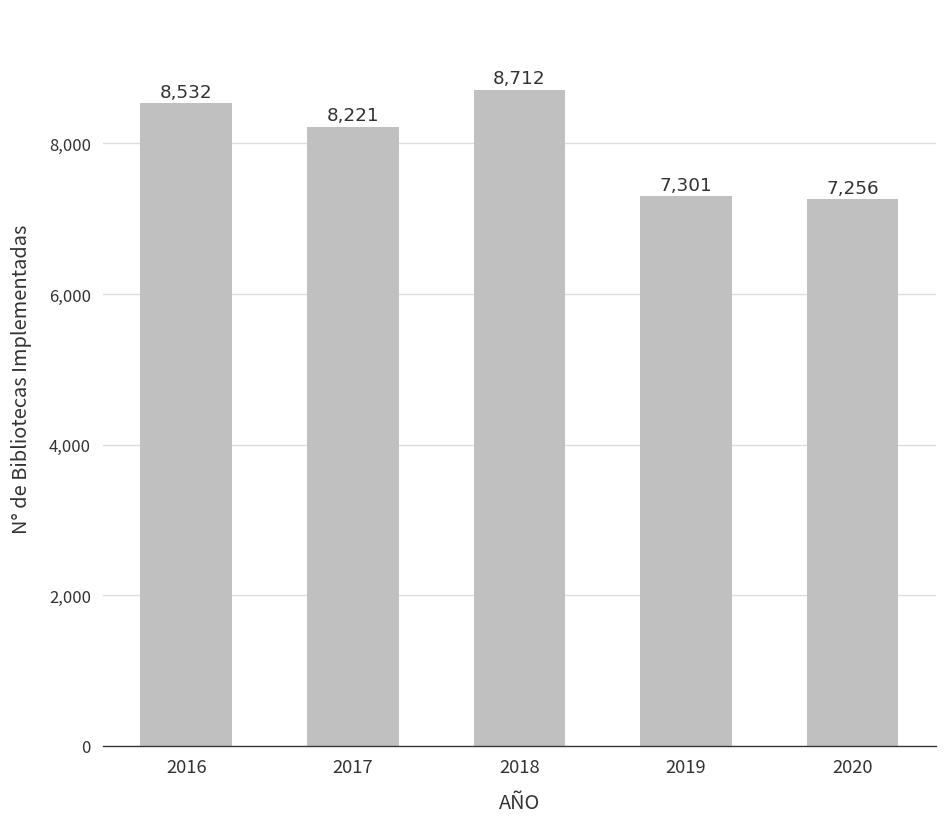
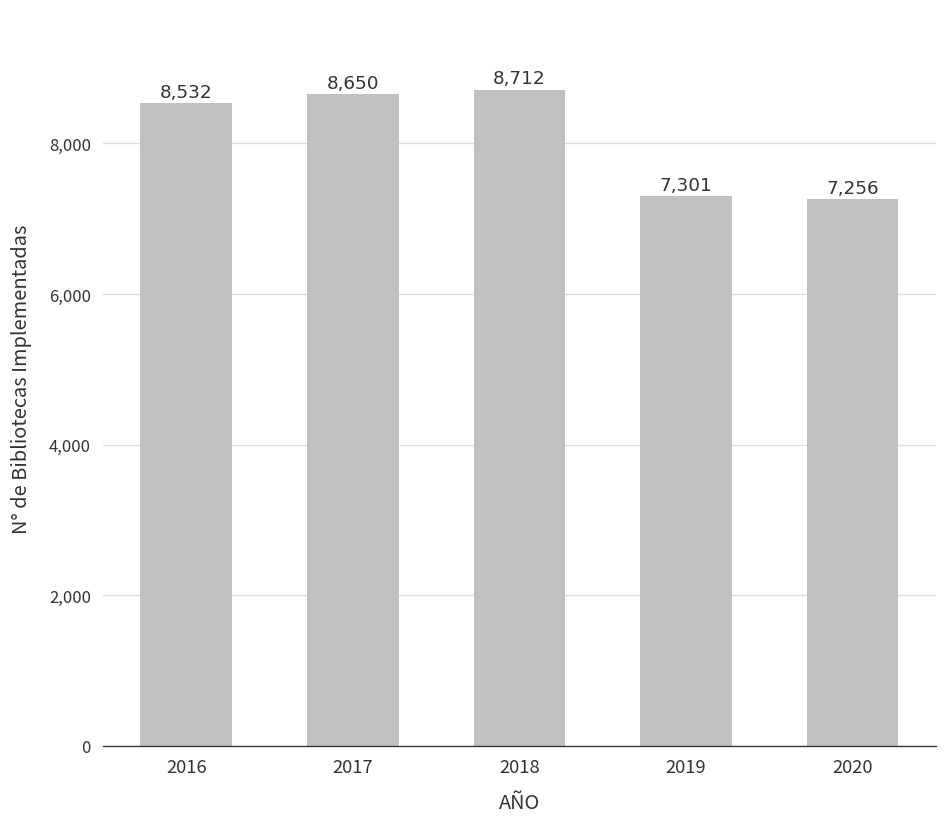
  {
    "2016": "8,532",
-   "2017": "8,221",
+   "2017": "8,650",
    "2018": "8,712",
    "2019": "7,301",
    "2020": "7,256"
  }
